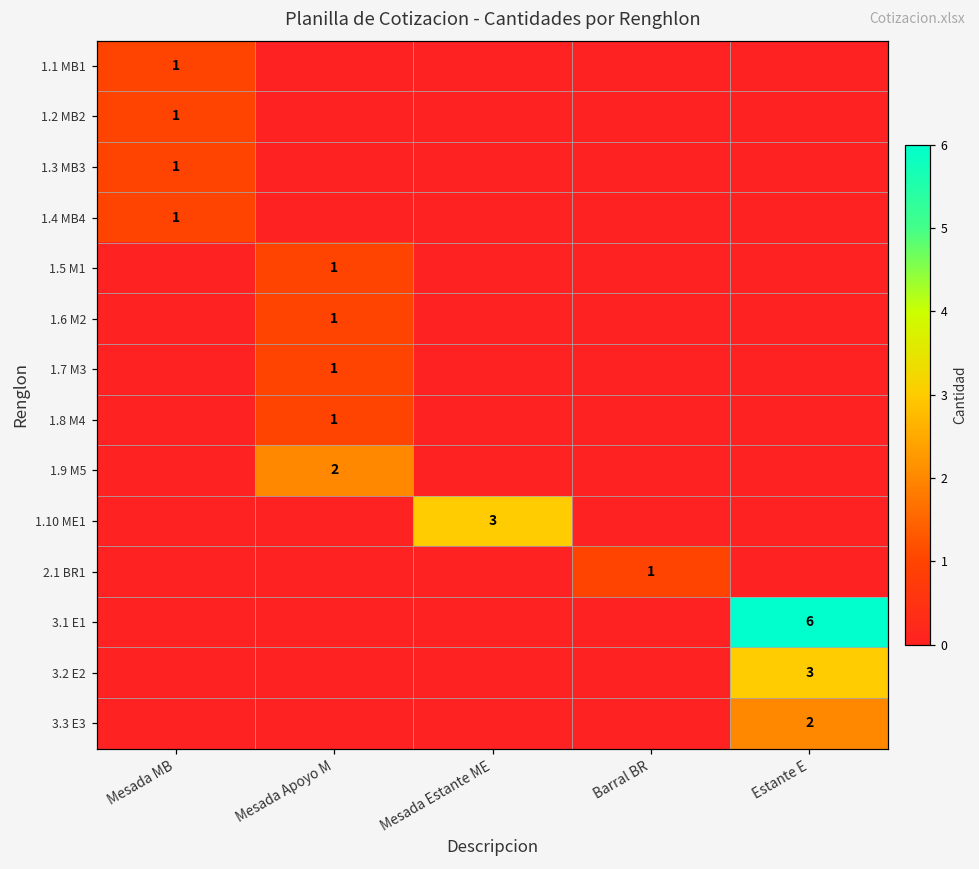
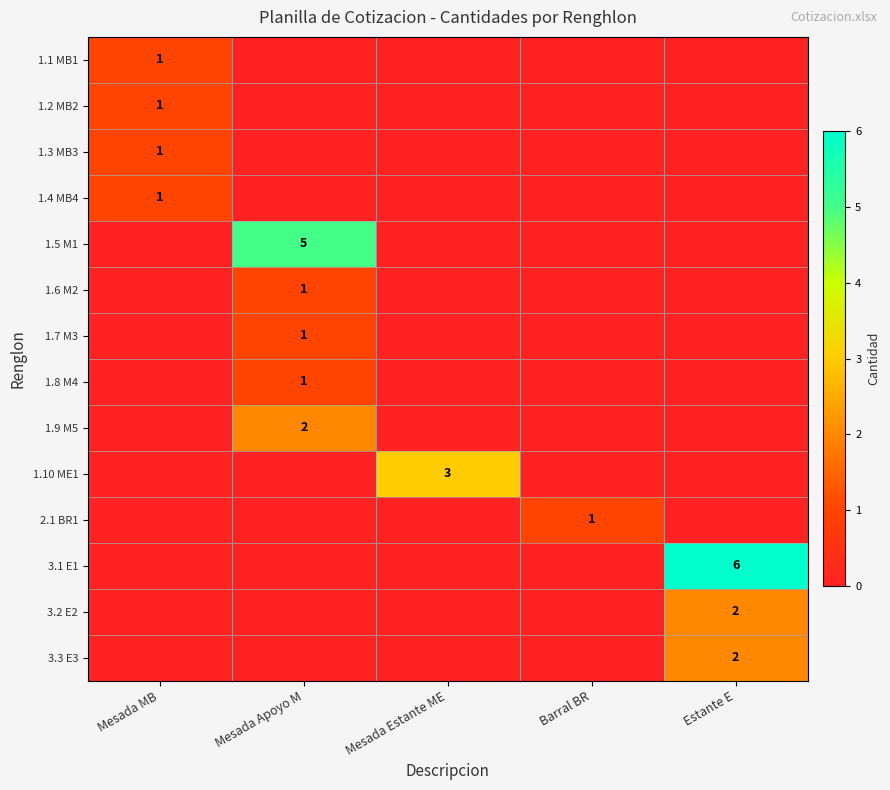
  {
    "1.1 MB1": {
      "Mesada MB": 1
    },
    "1.2 MB2": {
      "Mesada MB": 1
    },
    "1.3 MB3": {
      "Mesada MB": 1
    },
    "1.4 MB4": {
      "Mesada MB": 1
    },
    "1.5 M1": {
-     "Mesada Apoyo M": 1
+     "Mesada Apoyo M": 5
    },
    "1.6 M2": {
      "Mesada Apoyo M": 1
    },
    "1.7 M3": {
      "Mesada Apoyo M": 1
    },
    "1.8 M4": {
      "Mesada Apoyo M": 1
    },
    "1.9 M5": {
      "Mesada Apoyo M": 2
    },
    "1.10 ME1": {
      "Mesada Estante ME": 3
    },
    "2.1 BR1": {
      "Barral BR": 1
    },
    "3.1 E1": {
      "Estante E": 6
    },
    "3.2 E2": {
-     "Estante E": 3
+     "Estante E": 2
    },
    "3.3 E3": {
      "Estante E": 2
    }
  }
